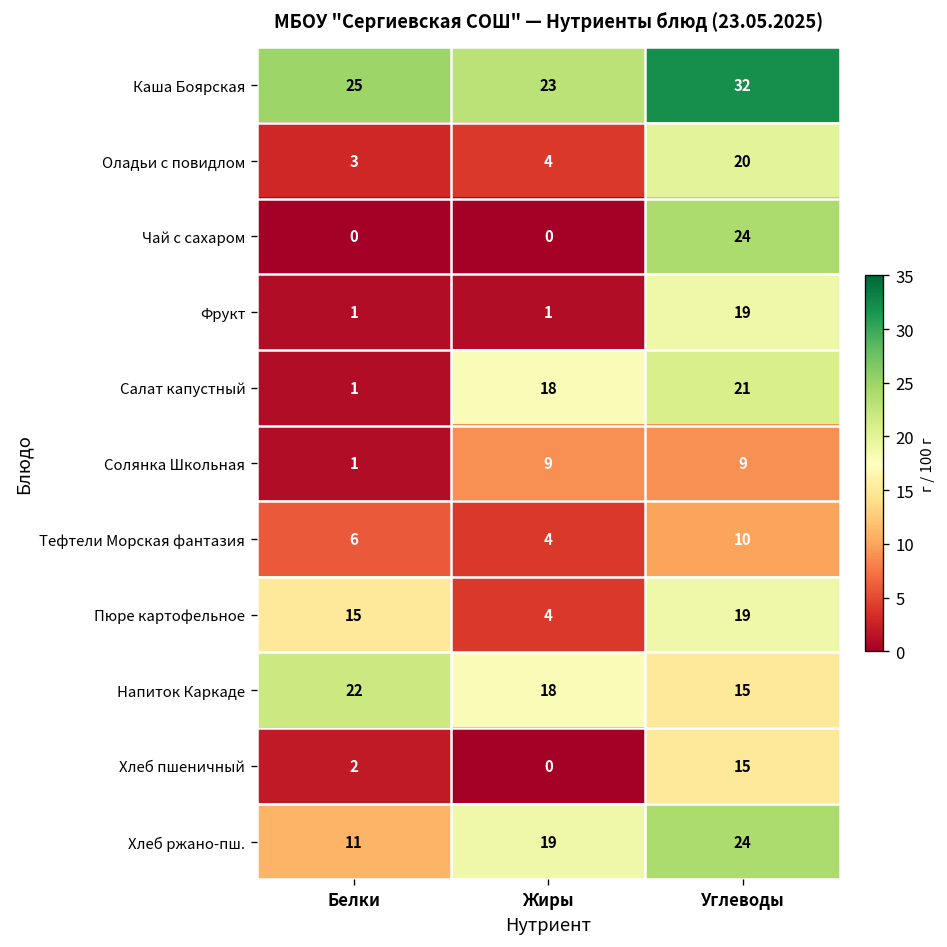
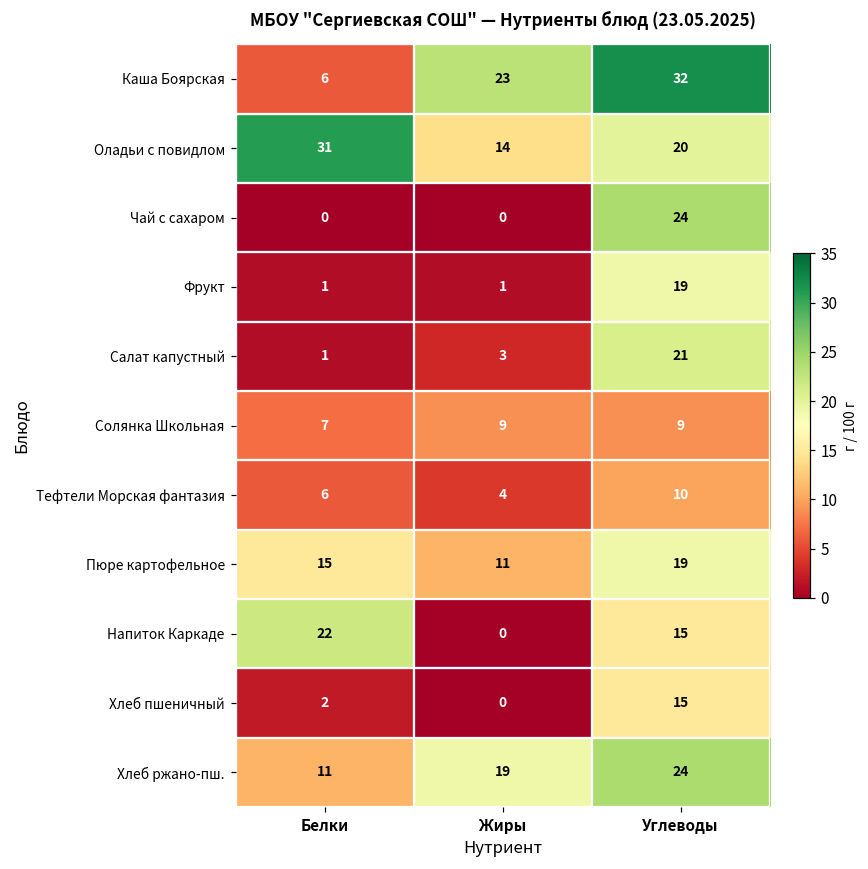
  {
    "Каша Боярская": {
-     "Белки": 25,
+     "Белки": 6,
      "Жиры": 23,
      "Углеводы": 32
    },
    "Оладьи с повидлом": {
-     "Белки": 3,
-     "Жиры": 4,
+     "Белки": 31,
+     "Жиры": 14,
      "Углеводы": 20
    },
    "Чай с сахаром": {
      "Белки": 0,
      "Жиры": 0,
      "Углеводы": 24
    },
    "Фрукт": {
      "Белки": 1,
      "Жиры": 1,
      "Углеводы": 19
    },
    "Салат капустный": {
      "Белки": 1,
-     "Жиры": 18,
+     "Жиры": 3,
      "Углеводы": 21
    },
    "Солянка Школьная": {
-     "Белки": 1,
+     "Белки": 7,
      "Жиры": 9,
      "Углеводы": 9
    },
    "Тефтели Морская фантазия": {
      "Белки": 6,
      "Жиры": 4,
      "Углеводы": 10
    },
    "Пюре картофельное": {
      "Белки": 15,
-     "Жиры": 4,
+     "Жиры": 11,
      "Углеводы": 19
    },
    "Напиток Каркаде": {
      "Белки": 22,
-     "Жиры": 18,
+     "Жиры": 0,
      "Углеводы": 15
    },
    "Хлеб пшеничный": {
      "Белки": 2,
      "Жиры": 0,
      "Углеводы": 15
    },
    "Хлеб ржано-пш.": {
      "Белки": 11,
      "Жиры": 19,
      "Углеводы": 24
    }
  }
